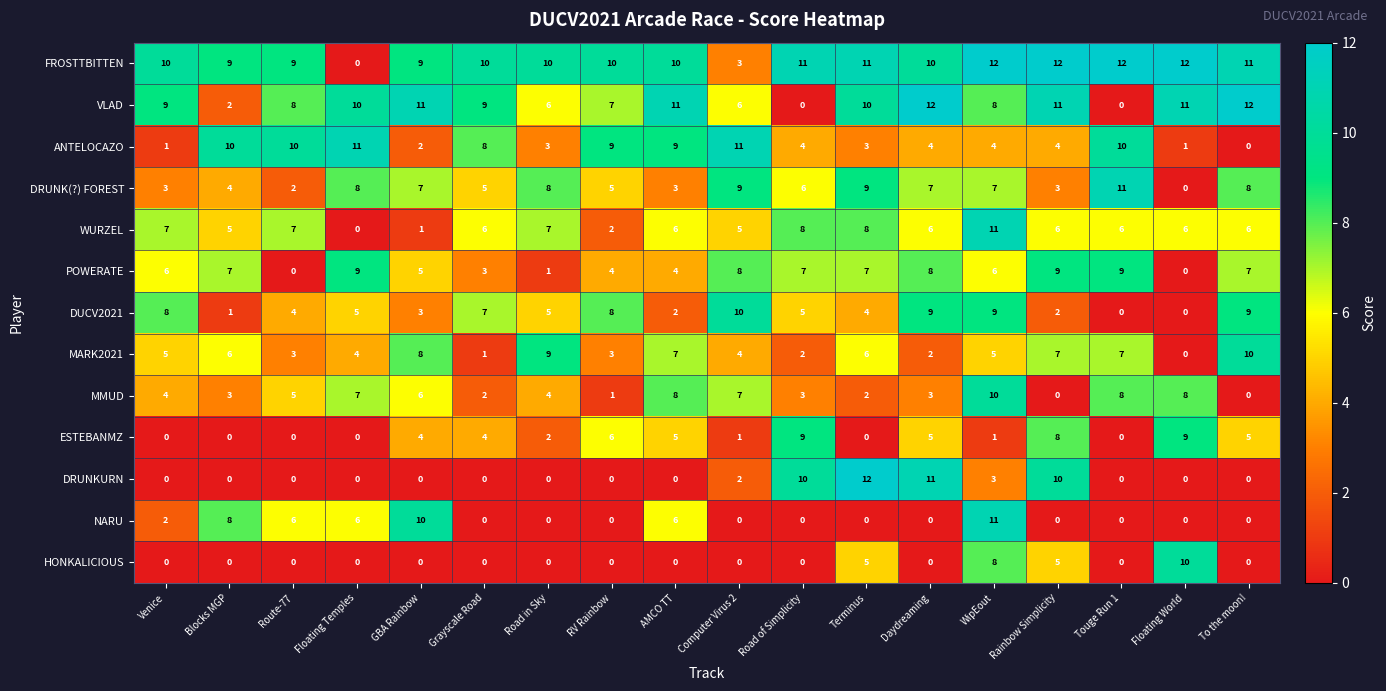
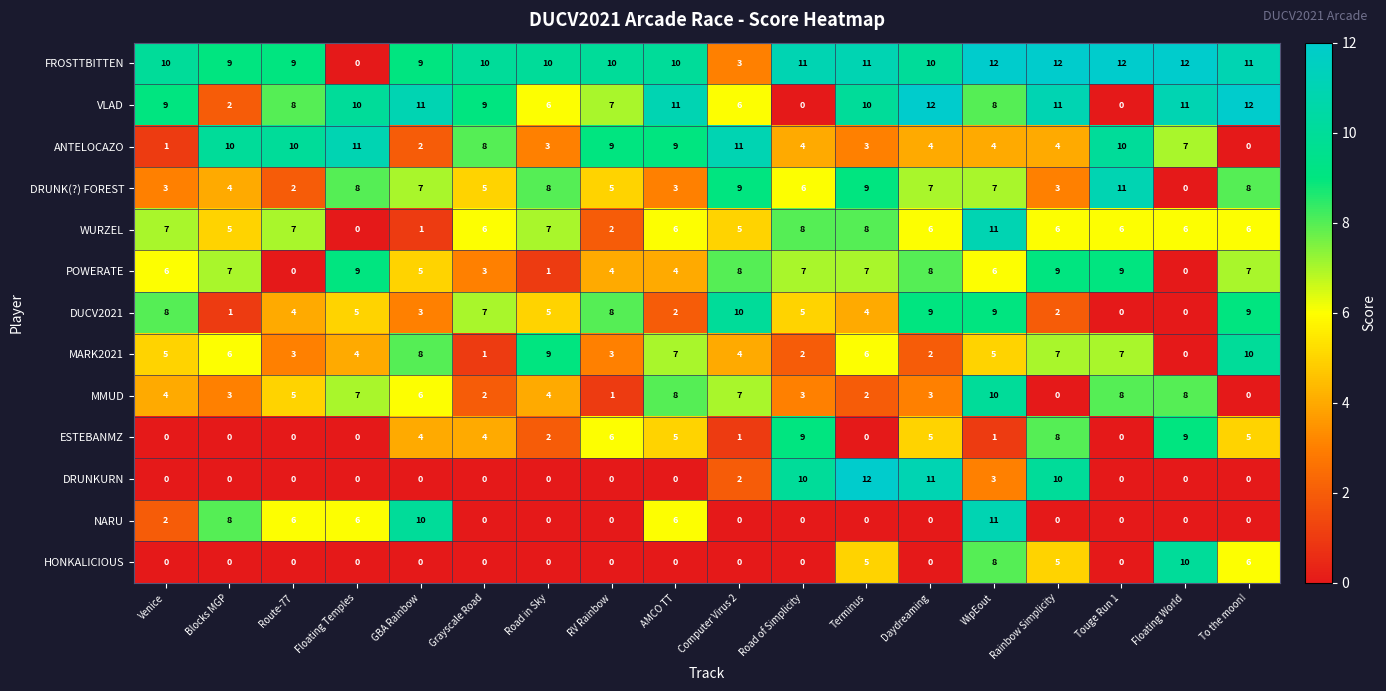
  {
    "ANTELOCAZO": {
      "Venice": 1,
      "Blocks MGP": 10,
      "Route-77": 10,
      "Floating Temples": 11,
      "GBA Rainbow": 2,
      "Grayscale Road": 8,
      "Road in Sky": 3,
      "RV Rainbow": 9,
      "AMCO TT": 9,
      "Computer Virus 2": 11,
      "Road of Simplicity": 4,
      "Terminus": 3,
      "Daydreaming": 4,
      "WipEout": 4,
      "Rainbow Simplicity": 4,
      "Touge Run 1": 10,
-     "Floating World": 1,
+     "Floating World": 7,
      "To the moon!": 0
    },
    "HONKALICIOUS": {
      "Venice": 0,
      "Blocks MGP": 0,
      "Route-77": 0,
      "Floating Temples": 0,
      "GBA Rainbow": 0,
      "Grayscale Road": 0,
      "Road in Sky": 0,
      "RV Rainbow": 0,
      "AMCO TT": 0,
      "Computer Virus 2": 0,
      "Road of Simplicity": 0,
      "Terminus": 5,
      "Daydreaming": 0,
      "WipEout": 8,
      "Rainbow Simplicity": 5,
      "Touge Run 1": 0,
      "Floating World": 10,
-     "To the moon!": 0
+     "To the moon!": 6
    }
  }
